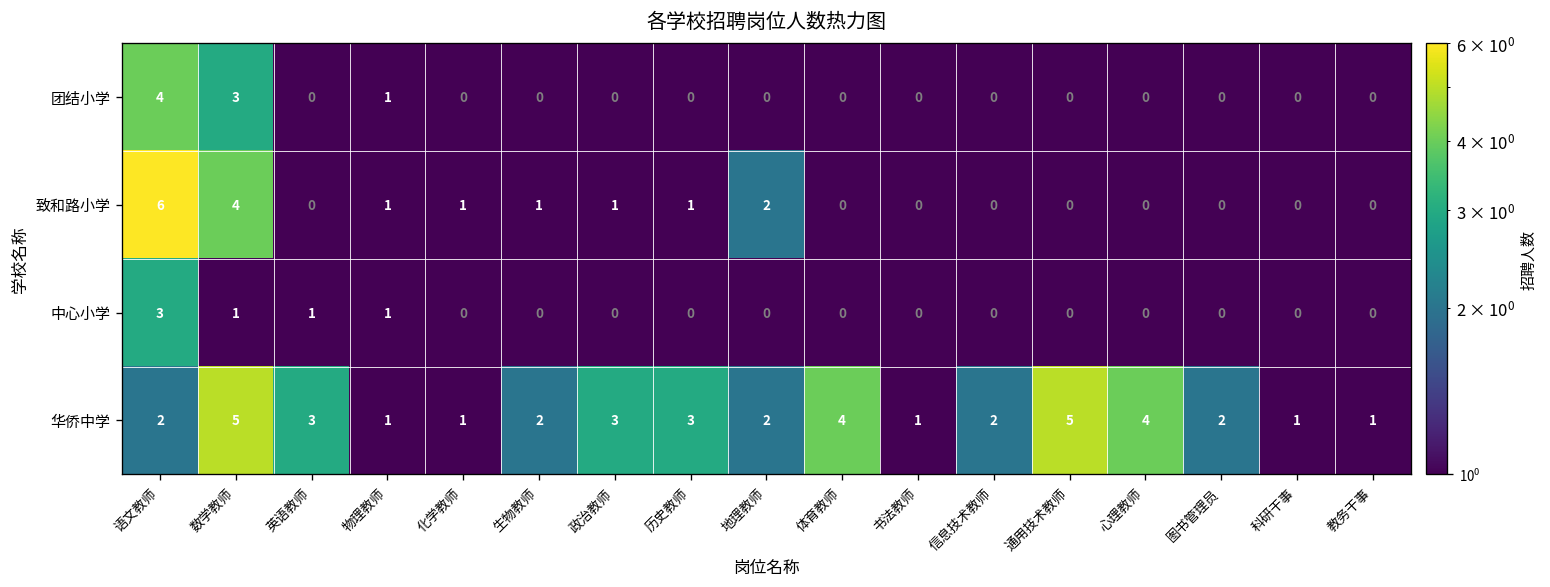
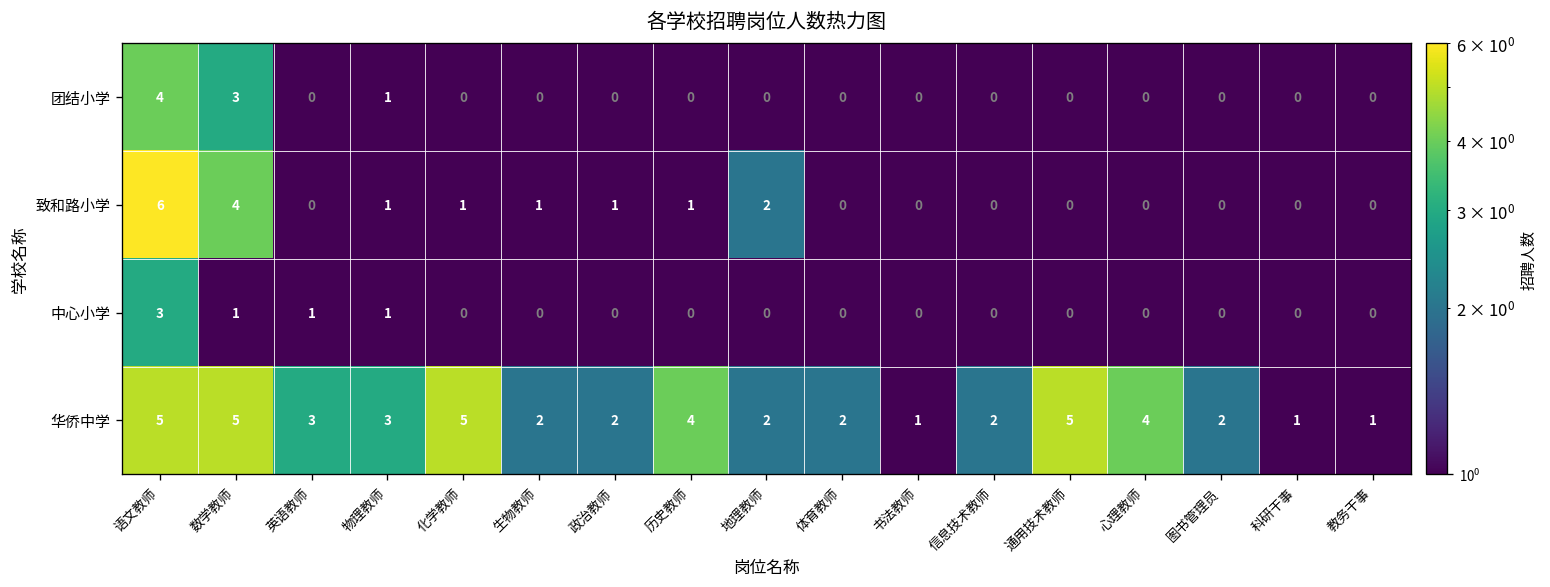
  {
    "团结小学": {
      "语文教师": 4,
      "数学教师": 3,
      "英语教师": 0,
      "物理教师": 1,
      "化学教师": 0,
      "生物教师": 0,
      "政治教师": 0,
      "历史教师": 0,
      "地理教师": 0,
      "体育教师": 0,
      "书法教师": 0,
      "信息技术教师": 0,
      "通用技术教师": 0,
      "心理教师": 0,
      "图书管理员": 0,
      "科研干事": 0,
      "教务干事": 0
    },
    "致和路小学": {
      "语文教师": 6,
      "数学教师": 4,
      "英语教师": 0,
      "物理教师": 1,
      "化学教师": 1,
      "生物教师": 1,
      "政治教师": 1,
      "历史教师": 1,
      "地理教师": 2,
      "体育教师": 0,
      "书法教师": 0,
      "信息技术教师": 0,
      "通用技术教师": 0,
      "心理教师": 0,
      "图书管理员": 0,
      "科研干事": 0,
      "教务干事": 0
    },
    "中心小学": {
      "语文教师": 3,
      "数学教师": 1,
      "英语教师": 1,
      "物理教师": 1,
      "化学教师": 0,
      "生物教师": 0,
      "政治教师": 0,
      "历史教师": 0,
      "地理教师": 0,
      "体育教师": 0,
      "书法教师": 0,
      "信息技术教师": 0,
      "通用技术教师": 0,
      "心理教师": 0,
      "图书管理员": 0,
      "科研干事": 0,
      "教务干事": 0
    },
    "华侨中学": {
-     "语文教师": 2,
+     "语文教师": 5,
      "数学教师": 5,
      "英语教师": 3,
-     "物理教师": 1,
-     "化学教师": 1,
+     "物理教师": 3,
+     "化学教师": 5,
      "生物教师": 2,
-     "政治教师": 3,
-     "历史教师": 3,
+     "政治教师": 2,
+     "历史教师": 4,
      "地理教师": 2,
-     "体育教师": 4,
+     "体育教师": 2,
      "书法教师": 1,
      "信息技术教师": 2,
      "通用技术教师": 5,
      "心理教师": 4,
      "图书管理员": 2,
      "科研干事": 1,
      "教务干事": 1
    }
  }
